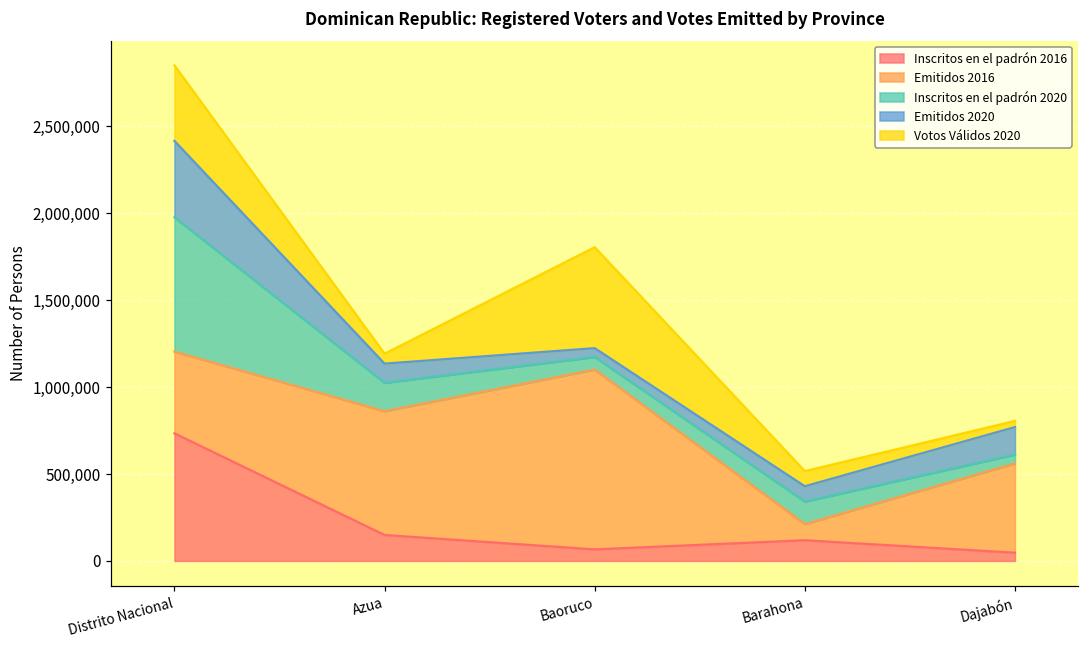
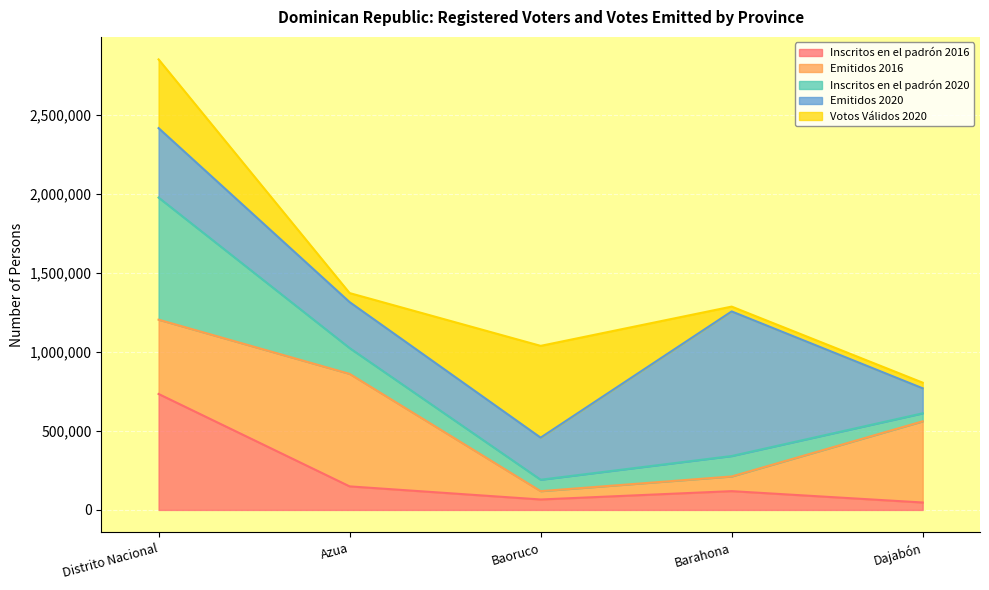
  {
    "Inscritos en el padrón 2016": {
      "Distrito Nacional": "730,000",
      "Azua": "150,000",
      "Baoruco": "70,000",
      "Barahona": "120,000",
      "Dajabón": "50,000"
    },
    "Emitidos 2016": {
      "Distrito Nacional": "470,000",
      "Azua": "710,000",
-     "Baoruco": "1,030,000",
+     "Baoruco": "50,000",
      "Barahona": "90,000",
      "Dajabón": "510,000"
    },
    "Inscritos en el padrón 2020": {
      "Distrito Nacional": "770,000",
      "Azua": "160,000",
      "Baoruco": "70,000",
      "Barahona": "130,000",
      "Dajabón": "50,000"
    },
    "Emitidos 2020": {
      "Distrito Nacional": "440,000",
-     "Azua": "110,000",
-     "Baoruco": "50,000",
-     "Barahona": "90,000",
+     "Azua": "290,000",
+     "Baoruco": "270,000",
+     "Barahona": "910,000",
      "Dajabón": "160,000"
    },
    "Votos Válidos 2020": {
      "Distrito Nacional": "430,000",
      "Azua": "60,000",
      "Baoruco": "580,000",
-     "Barahona": "90,000",
+     "Barahona": "30,000",
      "Dajabón": "40,000"
    }
  }
